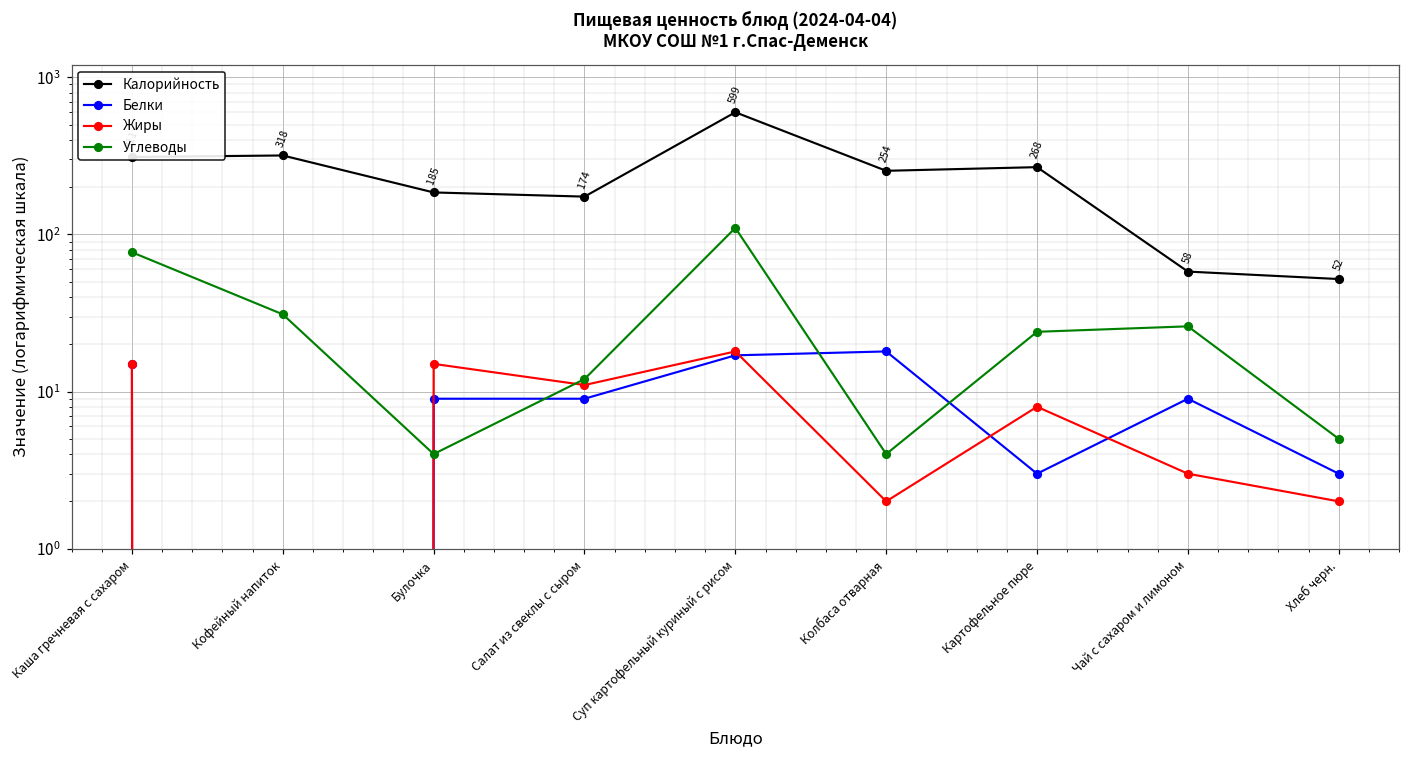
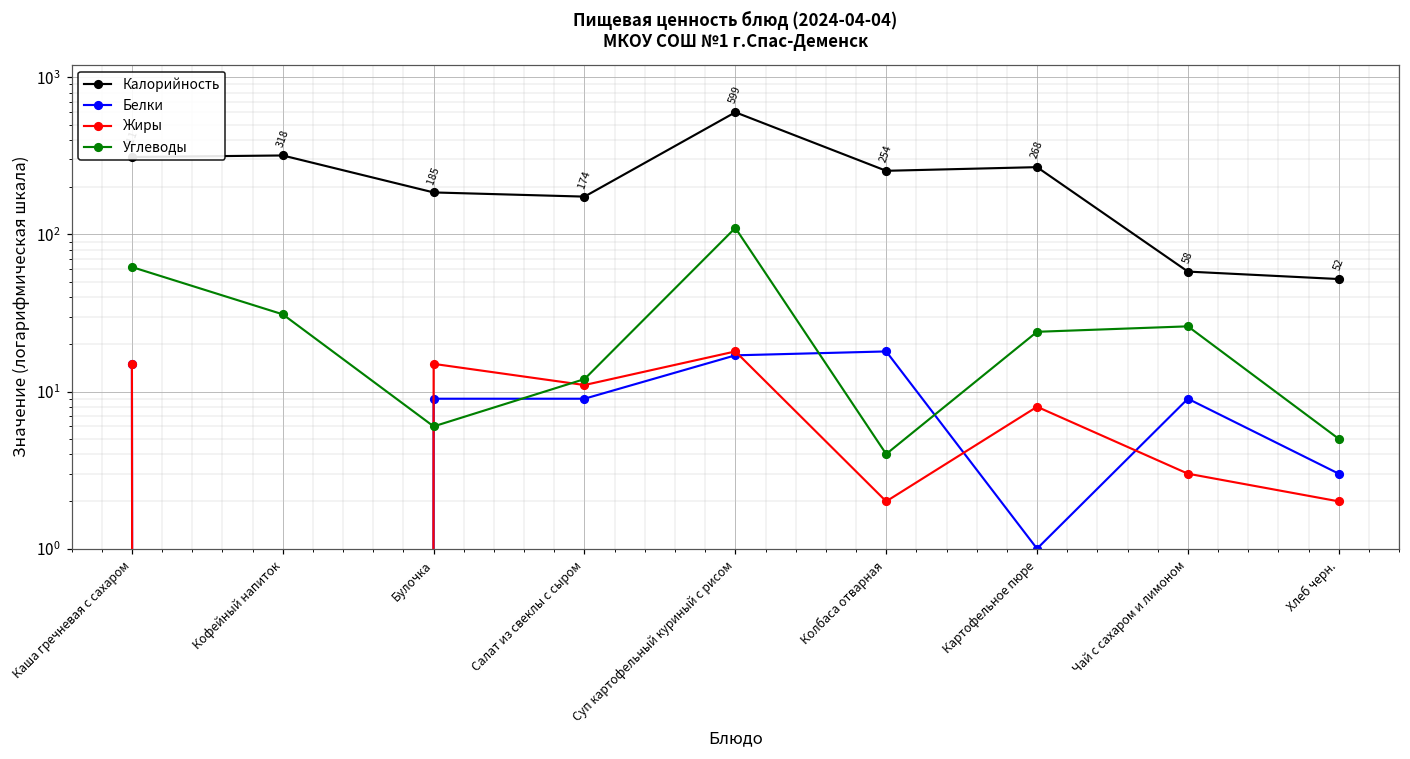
  {
    "Калорийность": {
      "Кофейный напиток": 318,
      "Булочка": 185,
      "Салат из свеклы с сыром": 174,
      "Суп картофельный куриный с рисом": 599,
      "Колбаса отварная": 254,
      "Картофельное пюре": 268,
      "Чай с сахаром и лимоном": 58,
      "Хлеб черн.": 52
    },
    "Белки": {
      "Булочка": 9,
      "Салат из свеклы с сыром": 9,
      "Суп картофельный куриный с рисом": 17,
      "Колбаса отварная": 18,
-     "Картофельное пюре": 3,
+     "Картофельное пюре": 1,
      "Чай с сахаром и лимоном": 9,
      "Хлеб черн.": 3
    },
    "Жиры": {
      "Булочка": 15,
      "Салат из свеклы с сыром": 11,
      "Суп картофельный куриный с рисом": 18,
      "Колбаса отварная": 2,
      "Картофельное пюре": 8,
      "Чай с сахаром и лимоном": 3,
      "Хлеб черн.": 2
    },
    "Углеводы": {
-     "Каша гречневая с сахаром": 80,
+     "Каша гречневая с сахаром": 62,
      "Кофейный напиток": 31,
-     "Булочка": 4,
+     "Булочка": 6,
      "Салат из свеклы с сыром": 12,
      "Суп картофельный куриный с рисом": 110,
      "Колбаса отварная": 4,
      "Картофельное пюре": 24,
      "Чай с сахаром и лимоном": 26,
      "Хлеб черн.": 5
    }
  }
